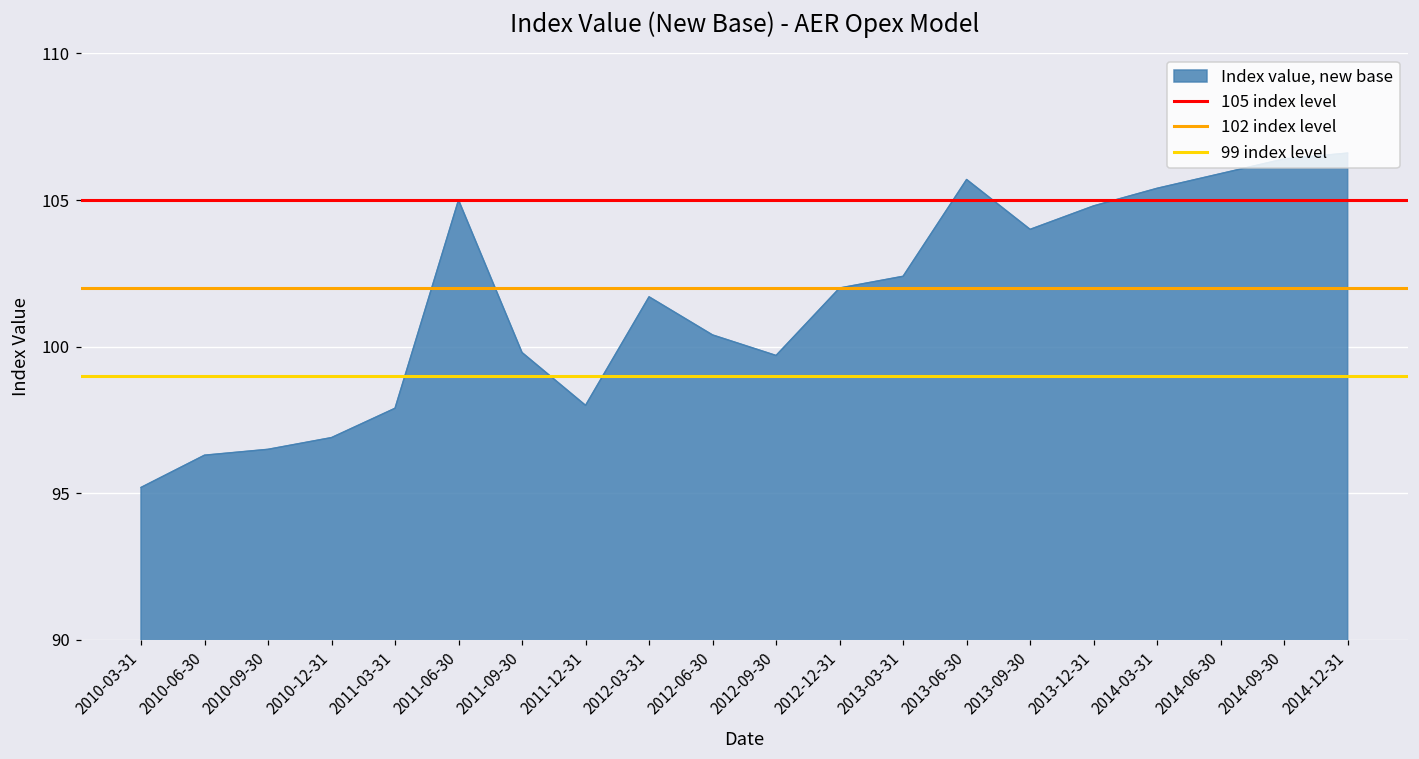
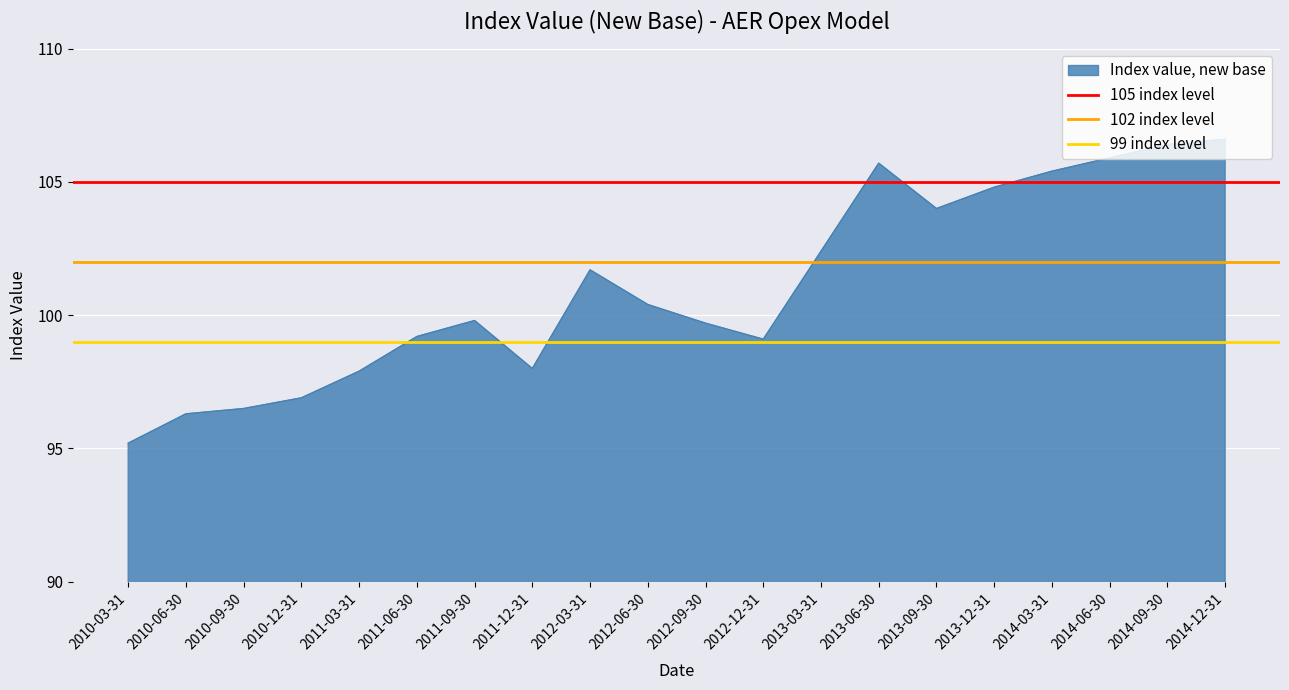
  {
    "2010-03-31": 95.2,
    "2010-06-30": 96.3,
    "2010-09-30": 96.5,
    "2010-12-31": 96.9,
    "2011-03-31": 97.9,
-   "2011-06-30": 105.0,
+   "2011-06-30": 99.2,
    "2011-09-30": 99.8,
    "2011-12-31": 98.0,
    "2012-03-31": 101.7,
    "2012-06-30": 100.4,
    "2012-09-30": 99.7,
-   "2012-12-31": 102.0,
+   "2012-12-31": 99.1,
    "2013-03-31": 102.4,
    "2013-06-30": 105.7,
    "2013-09-30": 104.0,
    "2013-12-31": 104.8,
    "2014-03-31": 105.4
  }
